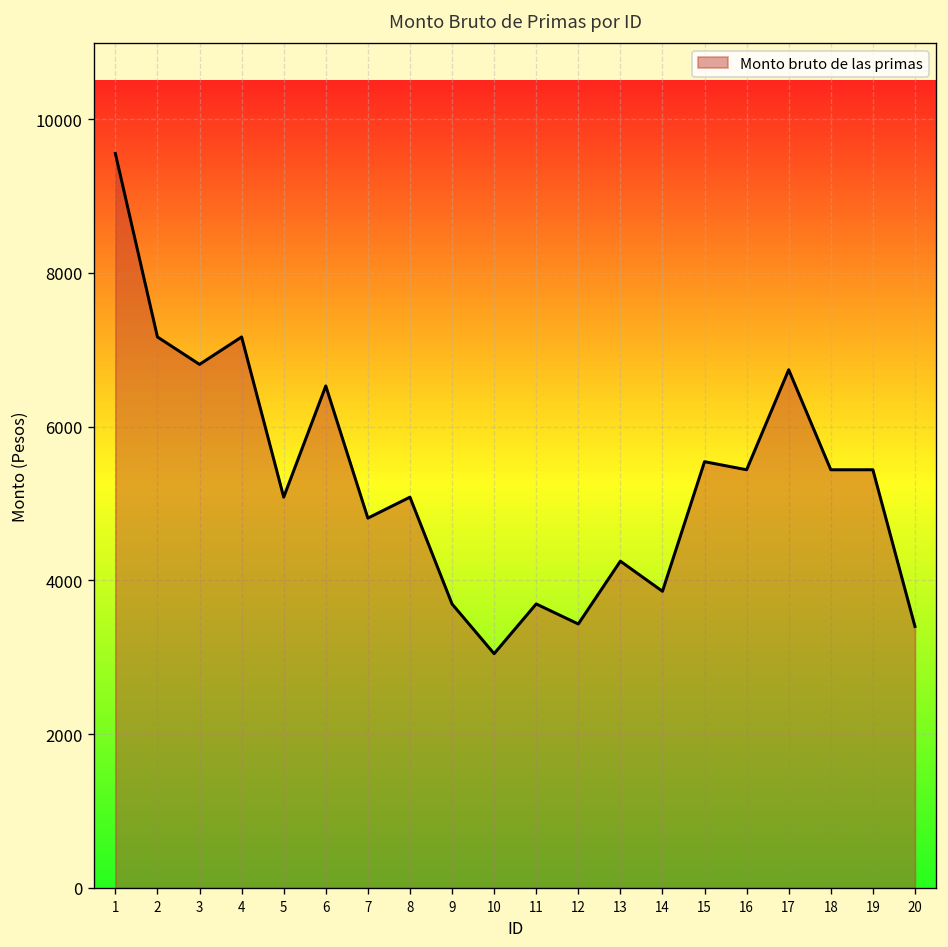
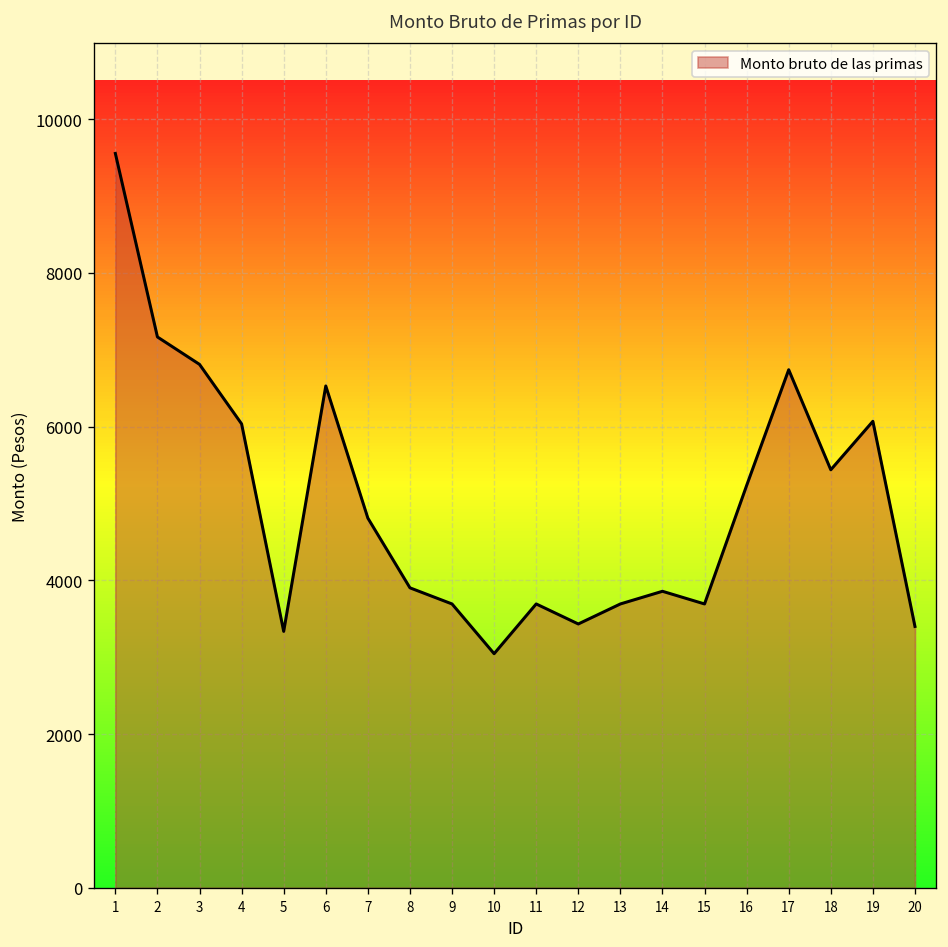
  {
    "1": 9600,
    "2": 7200,
    "3": 6800,
-   "4": 7200,
-   "5": 5100,
+   "4": 6000,
+   "5": 3300,
    "6": 6500,
    "7": 4800,
-   "8": 5100,
+   "8": 3900,
    "9": 3700,
    "10": 3000,
    "11": 3700,
    "12": 3400,
-   "13": 4200,
+   "13": 3700,
    "14": 3900,
-   "15": 5500,
-   "16": 5400,
+   "15": 3700,
+   "16": 5200,
    "17": 6700,
    "18": 5400,
-   "19": 5400,
+   "19": 6100,
    "20": 3400
  }
